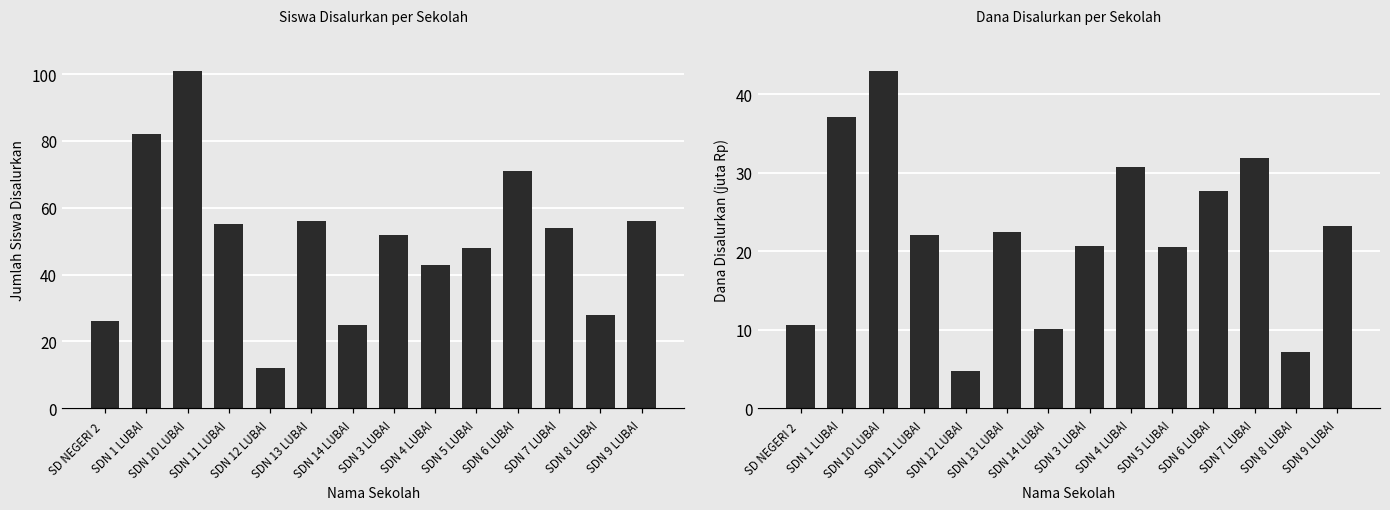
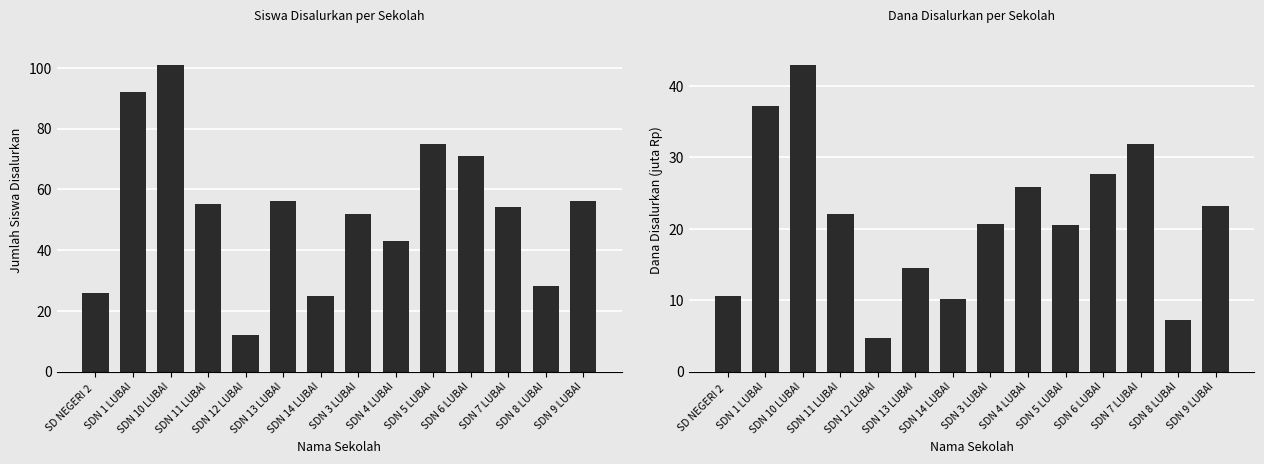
  {
    "Siswa Disalurkan per Sekolah": {
      "SD NEGERI 2": 26,
-     "SDN 1 LUBAI": 82,
+     "SDN 1 LUBAI": 92,
      "SDN 10 LUBAI": 101,
      "SDN 11 LUBAI": 55,
      "SDN 12 LUBAI": 12,
      "SDN 13 LUBAI": 56,
      "SDN 14 LUBAI": 25,
      "SDN 3 LUBAI": 52,
      "SDN 4 LUBAI": 43,
-     "SDN 5 LUBAI": 48,
+     "SDN 5 LUBAI": 75,
      "SDN 6 LUBAI": 71,
      "SDN 7 LUBAI": 54,
      "SDN 8 LUBAI": 28,
      "SDN 9 LUBAI": 56
    },
    "Dana Disalurkan per Sekolah": {
      "SD NEGERI 2": 11,
      "SDN 1 LUBAI": 37,
      "SDN 10 LUBAI": 43,
      "SDN 11 LUBAI": 22,
      "SDN 12 LUBAI": 5,
-     "SDN 13 LUBAI": 23,
+     "SDN 13 LUBAI": 14,
      "SDN 14 LUBAI": 10,
      "SDN 3 LUBAI": 21,
-     "SDN 4 LUBAI": 31,
+     "SDN 4 LUBAI": 26,
      "SDN 5 LUBAI": 20,
      "SDN 6 LUBAI": 28,
      "SDN 7 LUBAI": 32,
      "SDN 8 LUBAI": 7,
      "SDN 9 LUBAI": 23
    }
  }
